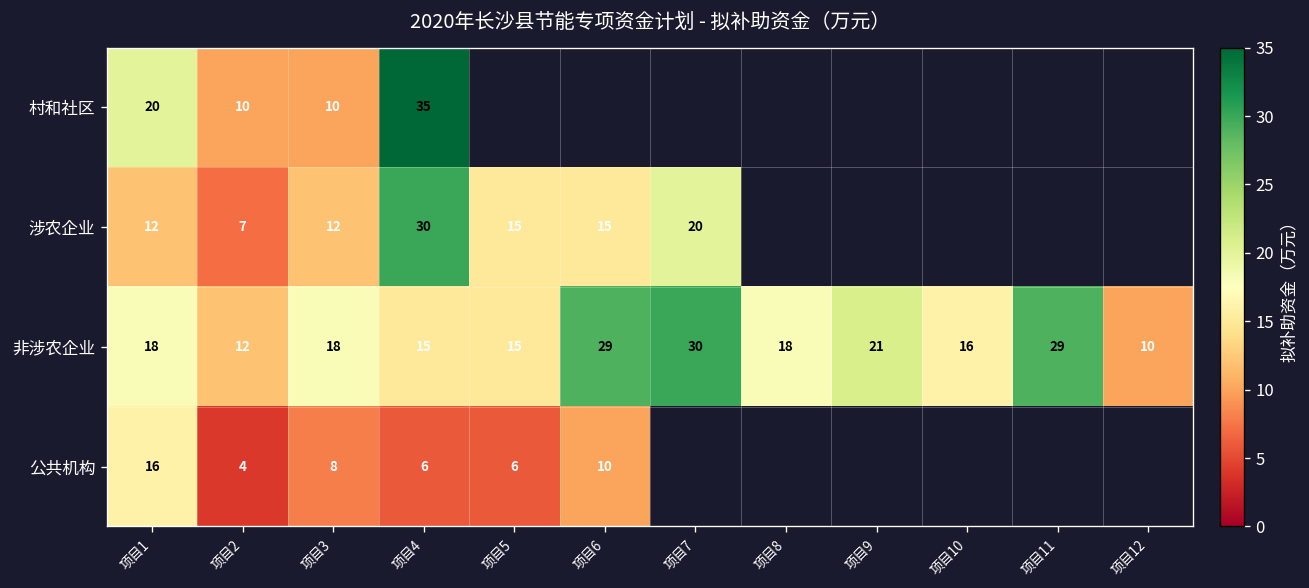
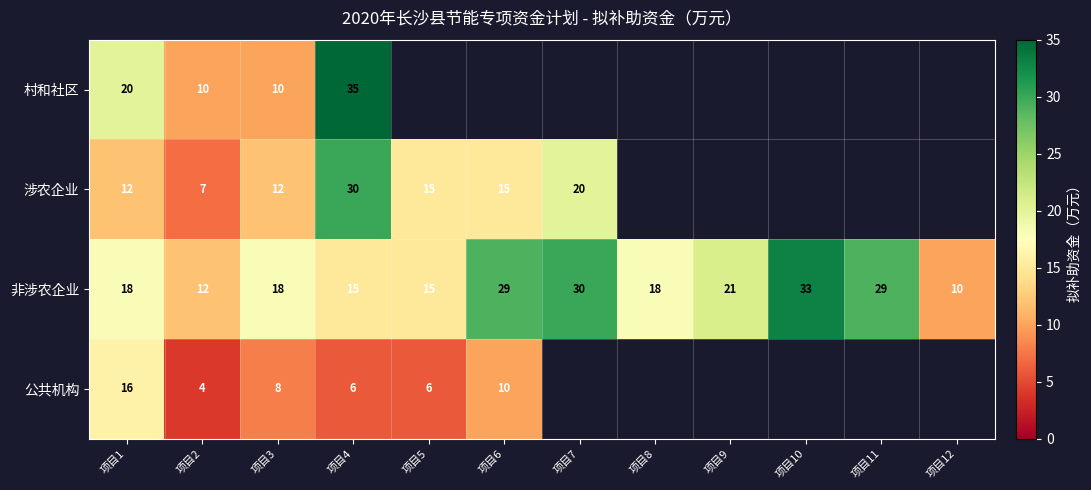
  {
    "村和社区": {
      "项目1": 20,
      "项目2": 10,
      "项目3": 10,
      "项目4": 35
    },
    "涉农企业": {
      "项目1": 12,
      "项目2": 7,
      "项目3": 12,
      "项目4": 30,
      "项目5": 15,
      "项目6": 15,
      "项目7": 20
    },
    "非涉农企业": {
      "项目1": 18,
      "项目2": 12,
      "项目3": 18,
      "项目4": 15,
      "项目5": 15,
      "项目6": 29,
      "项目7": 30,
      "项目8": 18,
      "项目9": 21,
-     "项目10": 16,
+     "项目10": 33,
      "项目11": 29,
      "项目12": 10
    },
    "公共机构": {
      "项目1": 16,
      "项目2": 4,
      "项目3": 8,
      "项目4": 6,
      "项目5": 6,
      "项目6": 10
    }
  }
